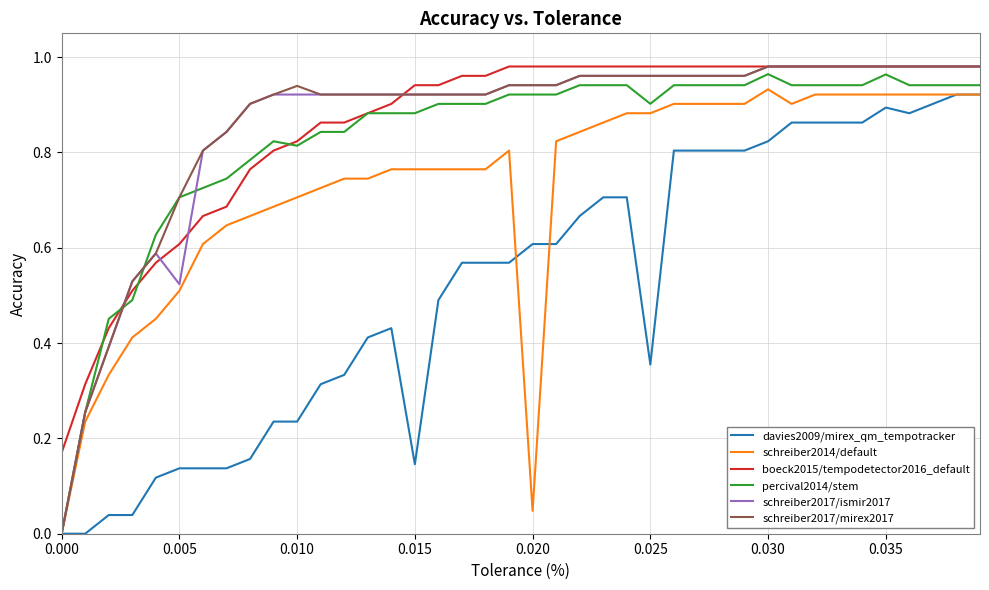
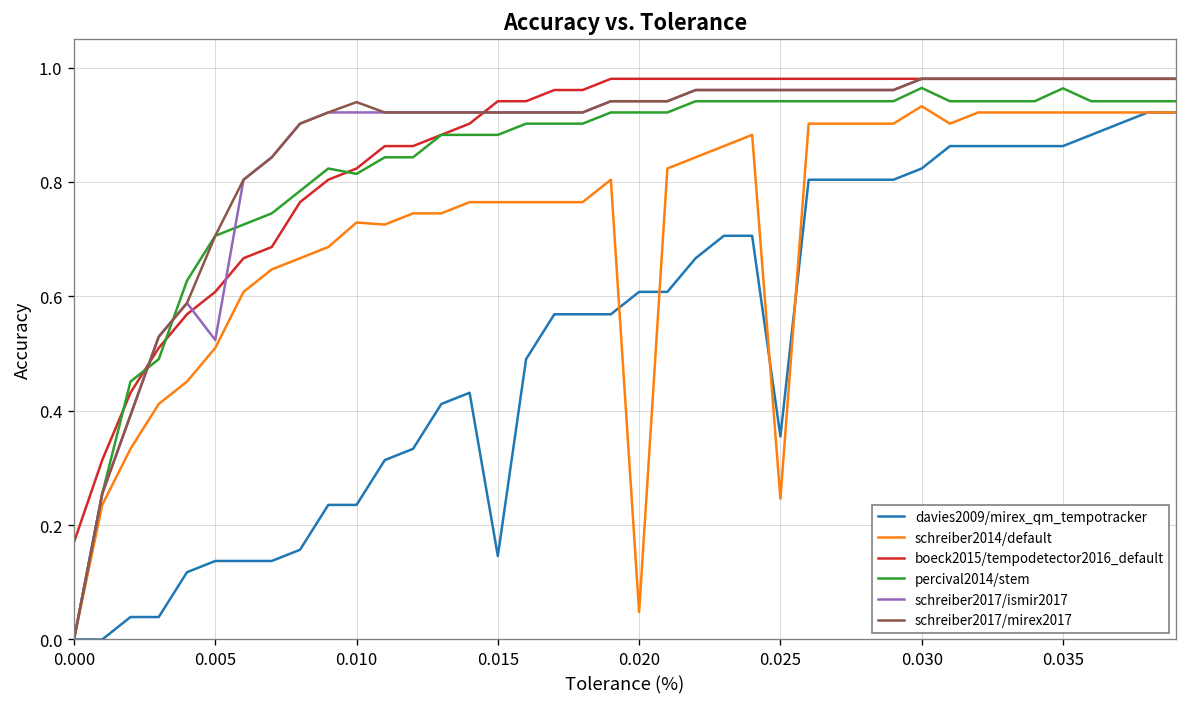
  {
    "davies2009/mirex_qm_tempotracker": {
      "0.005": 0.14,
      "0.010": 0.24,
      "0.015": 0.15,
      "0.020": 0.61,
      "0.025": 0.36,
      "0.030": 0.82,
-     "0.035": 0.89
+     "0.035": 0.86
    },
    "schreiber2014/default": {
      "0.005": 0.51,
-     "0.010": 0.71,
+     "0.010": 0.73,
      "0.015": 0.76,
      "0.020": 0.05,
-     "0.025": 0.88,
+     "0.025": 0.25,
      "0.030": 0.93,
      "0.035": 0.92
    },
    "boeck2015/tempodetector2016_default": {
      "0.000": 0.17,
      "0.005": 0.61,
      "0.010": 0.82,
      "0.015": 0.94,
      "0.020": 0.98,
      "0.025": 0.98
    },
    "percival2014/stem": {
      "0.010": 0.81,
      "0.015": 0.88,
      "0.020": 0.92,
-     "0.025": 0.90,
+     "0.025": 0.94,
      "0.030": 0.96,
      "0.035": 0.96
    },
    "schreiber2017/ismir2017": {
      "0.005": 0.52,
      "0.010": 0.92
    },
    "schreiber2017/mirex2017": {
      "0.010": 0.94
    }
  }
